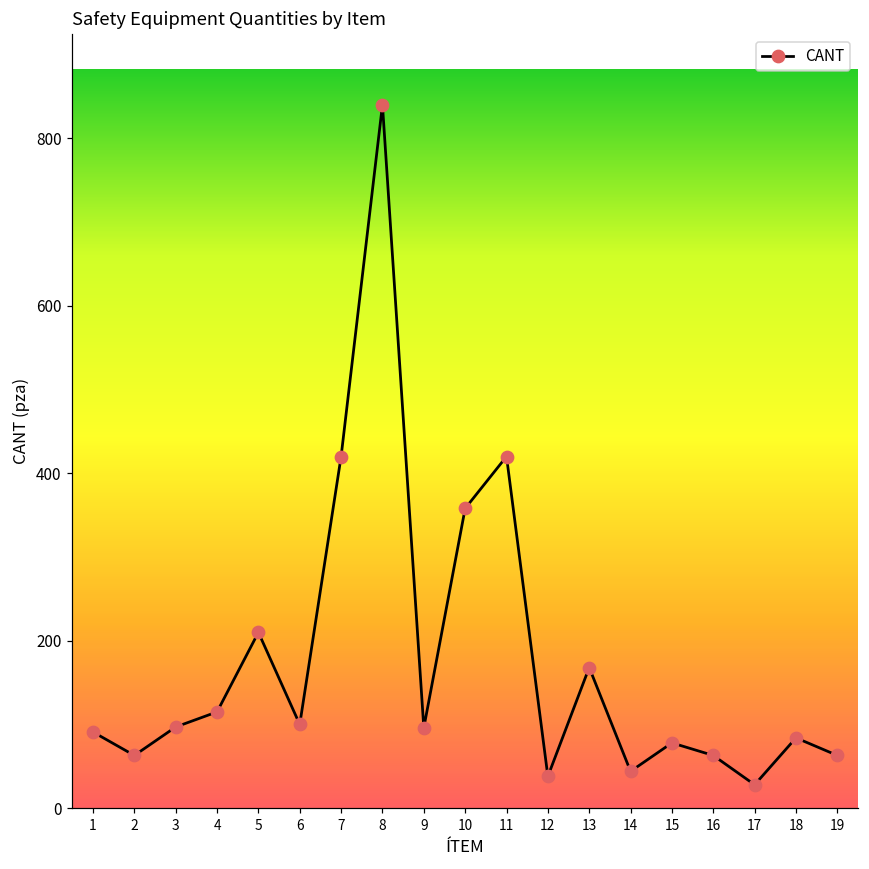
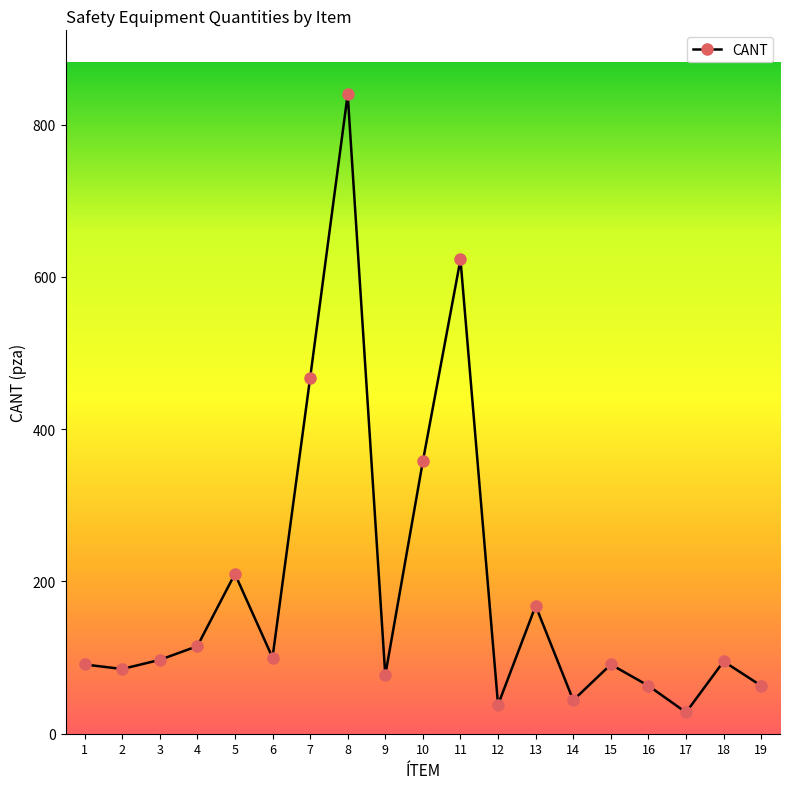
  {
    "1": 90,
-   "2": 60,
+   "2": 90,
    "3": 100,
    "4": 120,
    "5": 210,
    "6": 100,
-   "7": 420,
+   "7": 470,
    "8": 840,
-   "9": 100,
+   "9": 80,
    "10": 360,
-   "11": 420,
+   "11": 620,
    "12": 40,
    "13": 170,
    "14": 40,
-   "15": 80,
+   "15": 90,
    "16": 60,
    "17": 30,
-   "18": 80,
+   "18": 100,
    "19": 60
  }
